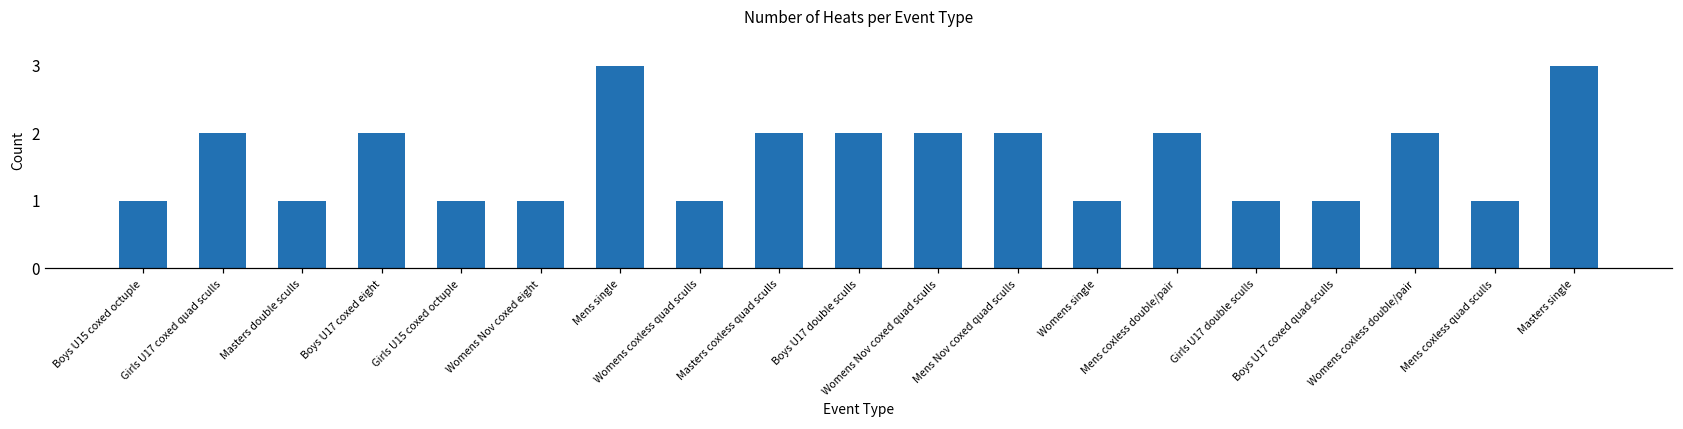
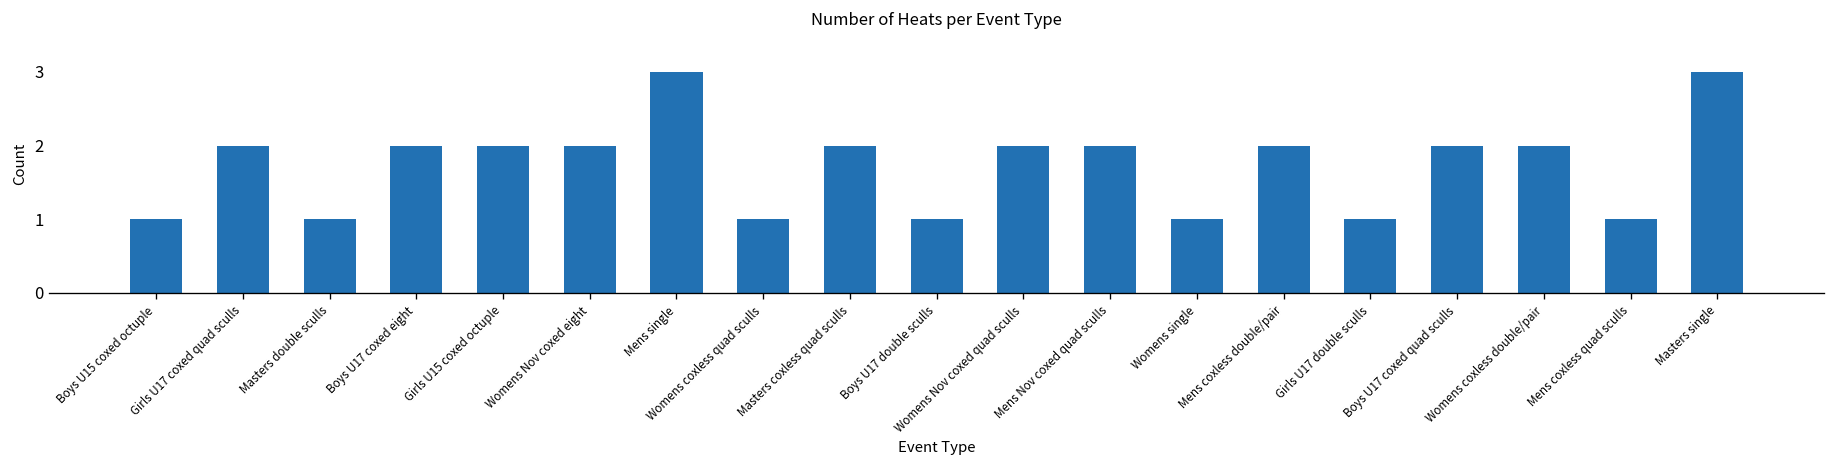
  {
    "Boys U15 coxed octuple": 1,
    "Girls U17 coxed quad sculls": 2,
    "Masters double sculls": 1,
    "Boys U17 coxed eight": 2,
-   "Girls U15 coxed octuple": 1,
-   "Womens Nov coxed eight": 1,
+   "Girls U15 coxed octuple": 2,
+   "Womens Nov coxed eight": 2,
    "Mens single": 3,
    "Womens coxless quad sculls": 1,
    "Masters coxless quad sculls": 2,
-   "Boys U17 double sculls": 2,
+   "Boys U17 double sculls": 1,
    "Womens Nov coxed quad sculls": 2,
    "Mens Nov coxed quad sculls": 2,
    "Womens single": 1,
    "Mens coxless double/pair": 2,
    "Girls U17 double sculls": 1,
-   "Boys U17 coxed quad sculls": 1,
+   "Boys U17 coxed quad sculls": 2,
    "Womens coxless double/pair": 2,
    "Mens coxless quad sculls": 1,
    "Masters single": 3
  }
